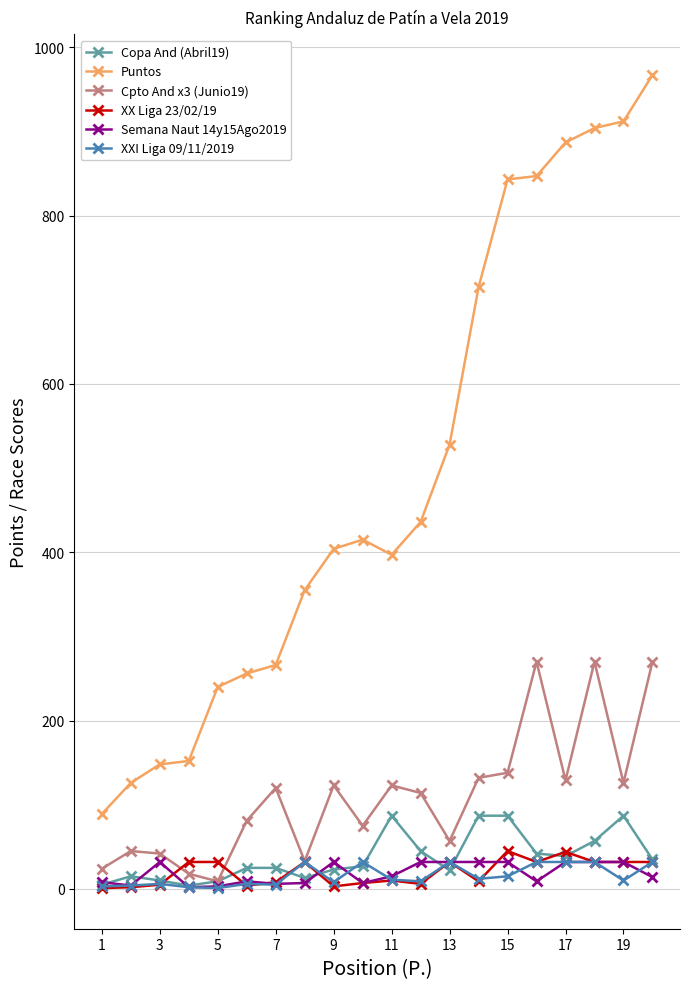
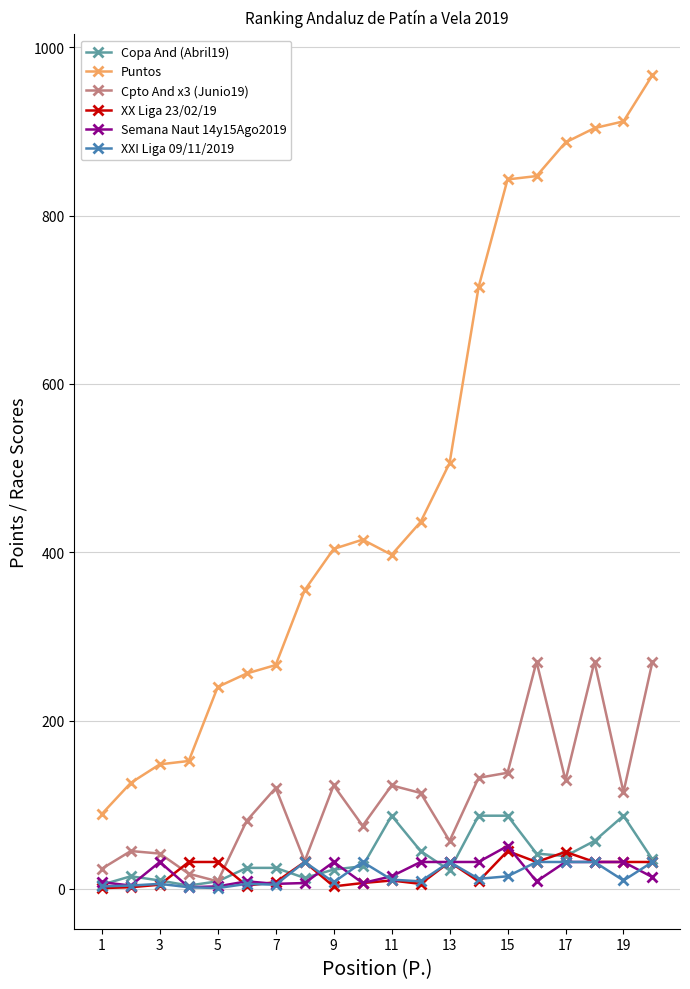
  {
    "Puntos": {
      "1": 90,
      "3": 150,
      "5": 240,
      "7": 270,
      "9": 400,
      "11": 400,
-     "13": 530,
+     "13": 510,
      "15": 840,
      "17": 890,
      "19": 910
    },
    "Cpto And x3 (Junio19)": {
      "1": 20,
      "3": 40,
      "7": 120,
      "9": 120,
      "11": 120,
      "13": 60,
      "15": 140,
      "17": 130,
-     "19": 130
+     "19": 120
    },
    "XX Liga 23/02/19": {
      "5": 30,
      "9": 0,
      "15": 50,
      "17": 40
    },
    "Semana Naut 14y15Ago2019": {
      "3": 30,
      "9": 30,
      "11": 20,
-     "15": 30
+     "15": 50
    }
  }
